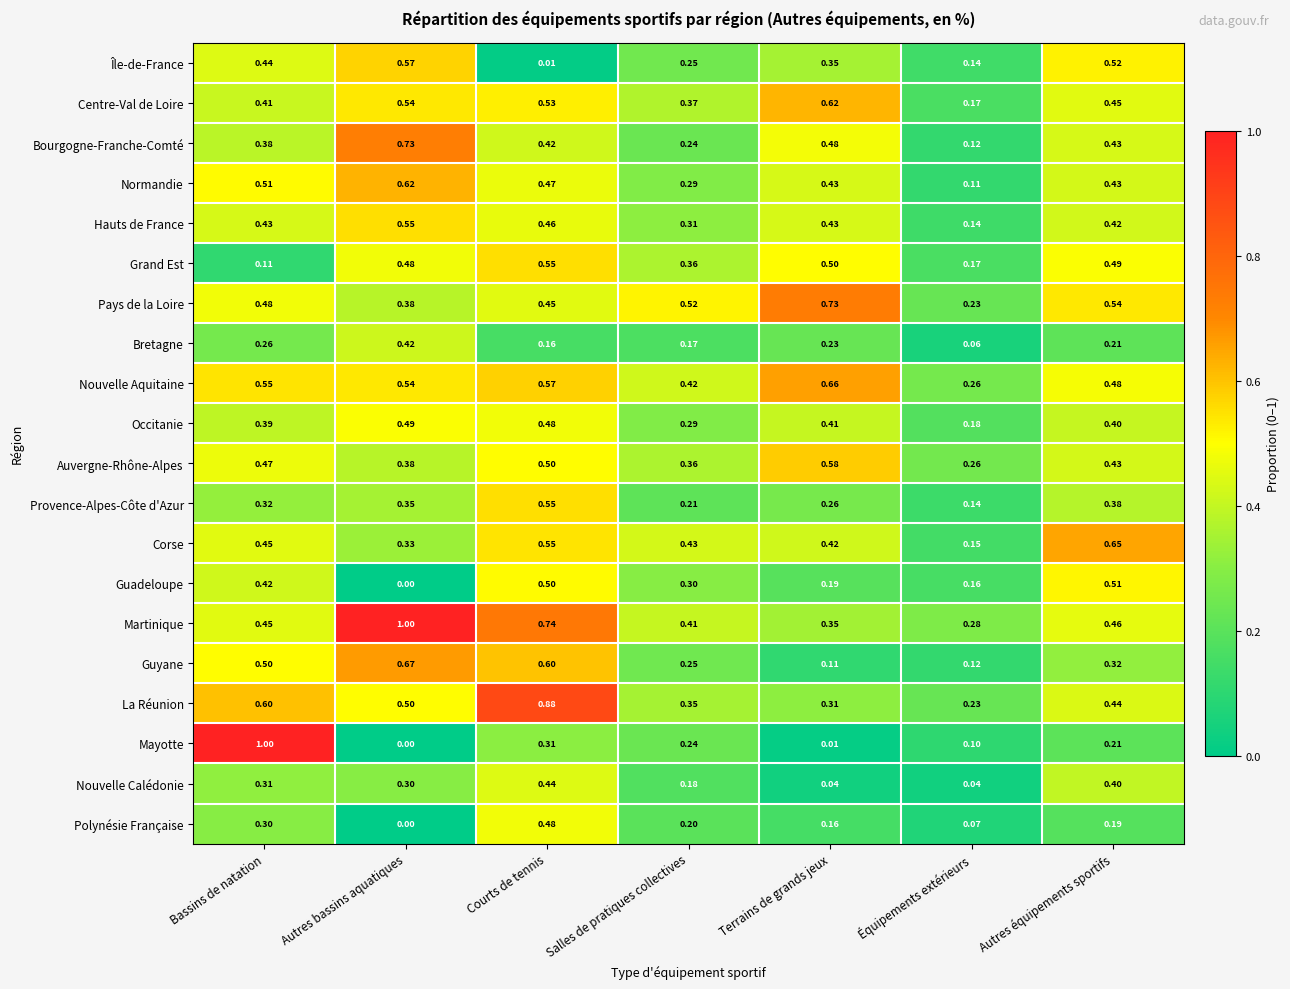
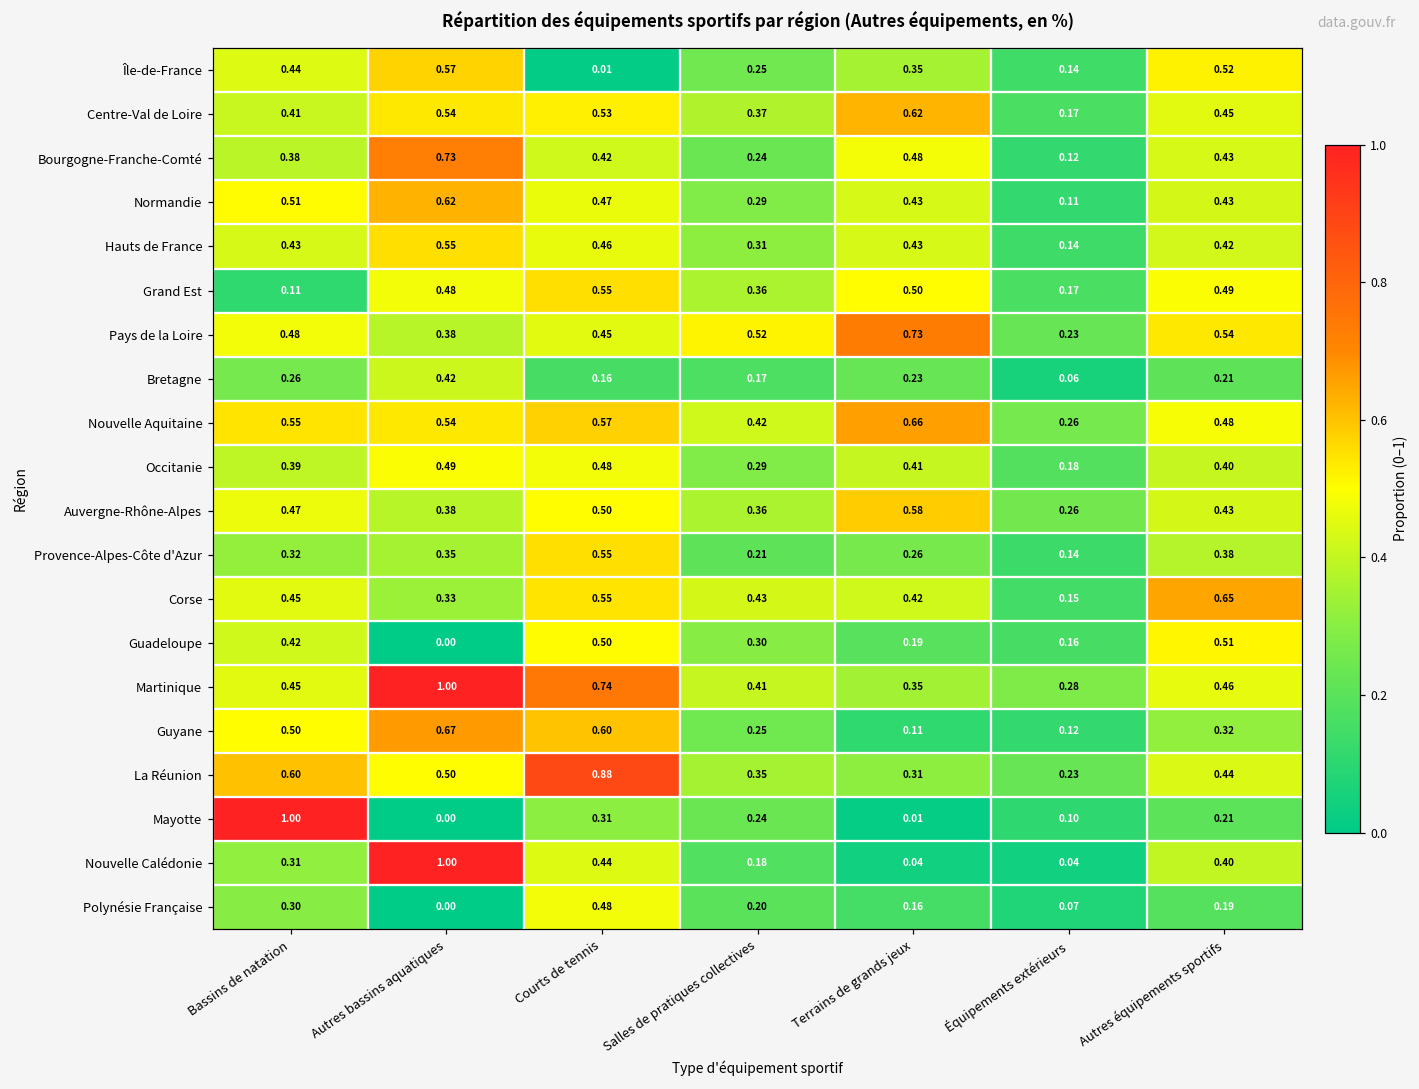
  {
    "Île-de-France": {
      "Bassins de natation": 0.44,
      "Autres bassins aquatiques": 0.57,
      "Courts de tennis": 0.01,
      "Salles de pratiques collectives": 0.25,
      "Terrains de grands jeux": 0.35,
      "Équipements extérieurs": 0.14,
      "Autres équipements sportifs": 0.52
    },
    "Centre-Val de Loire": {
      "Bassins de natation": 0.41,
      "Autres bassins aquatiques": 0.54,
      "Courts de tennis": 0.53,
      "Salles de pratiques collectives": 0.37,
      "Terrains de grands jeux": 0.62,
      "Équipements extérieurs": 0.17,
      "Autres équipements sportifs": 0.45
    },
    "Bourgogne-Franche-Comté": {
      "Bassins de natation": 0.38,
      "Autres bassins aquatiques": 0.73,
      "Courts de tennis": 0.42,
      "Salles de pratiques collectives": 0.24,
      "Terrains de grands jeux": 0.48,
      "Équipements extérieurs": 0.12,
      "Autres équipements sportifs": 0.43
    },
    "Normandie": {
      "Bassins de natation": 0.51,
      "Autres bassins aquatiques": 0.62,
      "Courts de tennis": 0.47,
      "Salles de pratiques collectives": 0.29,
      "Terrains de grands jeux": 0.43,
      "Équipements extérieurs": 0.11,
      "Autres équipements sportifs": 0.43
    },
    "Hauts de France": {
      "Bassins de natation": 0.43,
      "Autres bassins aquatiques": 0.55,
      "Courts de tennis": 0.46,
      "Salles de pratiques collectives": 0.31,
      "Terrains de grands jeux": 0.43,
      "Équipements extérieurs": 0.14,
      "Autres équipements sportifs": 0.42
    },
    "Grand Est": {
      "Bassins de natation": 0.11,
      "Autres bassins aquatiques": 0.48,
      "Courts de tennis": 0.55,
      "Salles de pratiques collectives": 0.36,
      "Terrains de grands jeux": 0.50,
      "Équipements extérieurs": 0.17,
      "Autres équipements sportifs": 0.49
    },
    "Pays de la Loire": {
      "Bassins de natation": 0.48,
      "Autres bassins aquatiques": 0.38,
      "Courts de tennis": 0.45,
      "Salles de pratiques collectives": 0.52,
      "Terrains de grands jeux": 0.73,
      "Équipements extérieurs": 0.23,
      "Autres équipements sportifs": 0.54
    },
    "Bretagne": {
      "Bassins de natation": 0.26,
      "Autres bassins aquatiques": 0.42,
      "Courts de tennis": 0.16,
      "Salles de pratiques collectives": 0.17,
      "Terrains de grands jeux": 0.23,
      "Équipements extérieurs": 0.06,
      "Autres équipements sportifs": 0.21
    },
    "Nouvelle Aquitaine": {
      "Bassins de natation": 0.55,
      "Autres bassins aquatiques": 0.54,
      "Courts de tennis": 0.57,
      "Salles de pratiques collectives": 0.42,
      "Terrains de grands jeux": 0.66,
      "Équipements extérieurs": 0.26,
      "Autres équipements sportifs": 0.48
    },
    "Occitanie": {
      "Bassins de natation": 0.39,
      "Autres bassins aquatiques": 0.49,
      "Courts de tennis": 0.48,
      "Salles de pratiques collectives": 0.29,
      "Terrains de grands jeux": 0.41,
      "Équipements extérieurs": 0.18,
      "Autres équipements sportifs": 0.40
    },
    "Auvergne-Rhône-Alpes": {
      "Bassins de natation": 0.47,
      "Autres bassins aquatiques": 0.38,
      "Courts de tennis": 0.50,
      "Salles de pratiques collectives": 0.36,
      "Terrains de grands jeux": 0.58,
      "Équipements extérieurs": 0.26,
      "Autres équipements sportifs": 0.43
    },
    "Provence-Alpes-Côte d'Azur": {
      "Bassins de natation": 0.32,
      "Autres bassins aquatiques": 0.35,
      "Courts de tennis": 0.55,
      "Salles de pratiques collectives": 0.21,
      "Terrains de grands jeux": 0.26,
      "Équipements extérieurs": 0.14,
      "Autres équipements sportifs": 0.38
    },
    "Corse": {
      "Bassins de natation": 0.45,
      "Autres bassins aquatiques": 0.33,
      "Courts de tennis": 0.55,
      "Salles de pratiques collectives": 0.43,
      "Terrains de grands jeux": 0.42,
      "Équipements extérieurs": 0.15,
      "Autres équipements sportifs": 0.65
    },
    "Guadeloupe": {
      "Bassins de natation": 0.42,
      "Autres bassins aquatiques": 0.00,
      "Courts de tennis": 0.50,
      "Salles de pratiques collectives": 0.30,
      "Terrains de grands jeux": 0.19,
      "Équipements extérieurs": 0.16,
      "Autres équipements sportifs": 0.51
    },
    "Martinique": {
      "Bassins de natation": 0.45,
      "Autres bassins aquatiques": 1.00,
      "Courts de tennis": 0.74,
      "Salles de pratiques collectives": 0.41,
      "Terrains de grands jeux": 0.35,
      "Équipements extérieurs": 0.28,
      "Autres équipements sportifs": 0.46
    },
    "Guyane": {
      "Bassins de natation": 0.50,
      "Autres bassins aquatiques": 0.67,
      "Courts de tennis": 0.60,
      "Salles de pratiques collectives": 0.25,
      "Terrains de grands jeux": 0.11,
      "Équipements extérieurs": 0.12,
      "Autres équipements sportifs": 0.32
    },
    "La Réunion": {
      "Bassins de natation": 0.60,
      "Autres bassins aquatiques": 0.50,
      "Courts de tennis": 0.88,
      "Salles de pratiques collectives": 0.35,
      "Terrains de grands jeux": 0.31,
      "Équipements extérieurs": 0.23,
      "Autres équipements sportifs": 0.44
    },
    "Mayotte": {
      "Bassins de natation": 1.00,
      "Autres bassins aquatiques": 0.00,
      "Courts de tennis": 0.31,
      "Salles de pratiques collectives": 0.24,
      "Terrains de grands jeux": 0.01,
      "Équipements extérieurs": 0.10,
      "Autres équipements sportifs": 0.21
    },
    "Nouvelle Calédonie": {
      "Bassins de natation": 0.31,
-     "Autres bassins aquatiques": 0.30,
+     "Autres bassins aquatiques": 1.00,
      "Courts de tennis": 0.44,
      "Salles de pratiques collectives": 0.18,
      "Terrains de grands jeux": 0.04,
      "Équipements extérieurs": 0.04,
      "Autres équipements sportifs": 0.40
    },
    "Polynésie Française": {
      "Bassins de natation": 0.30,
      "Autres bassins aquatiques": 0.00,
      "Courts de tennis": 0.48,
      "Salles de pratiques collectives": 0.20,
      "Terrains de grands jeux": 0.16,
      "Équipements extérieurs": 0.07,
      "Autres équipements sportifs": 0.19
    }
  }
